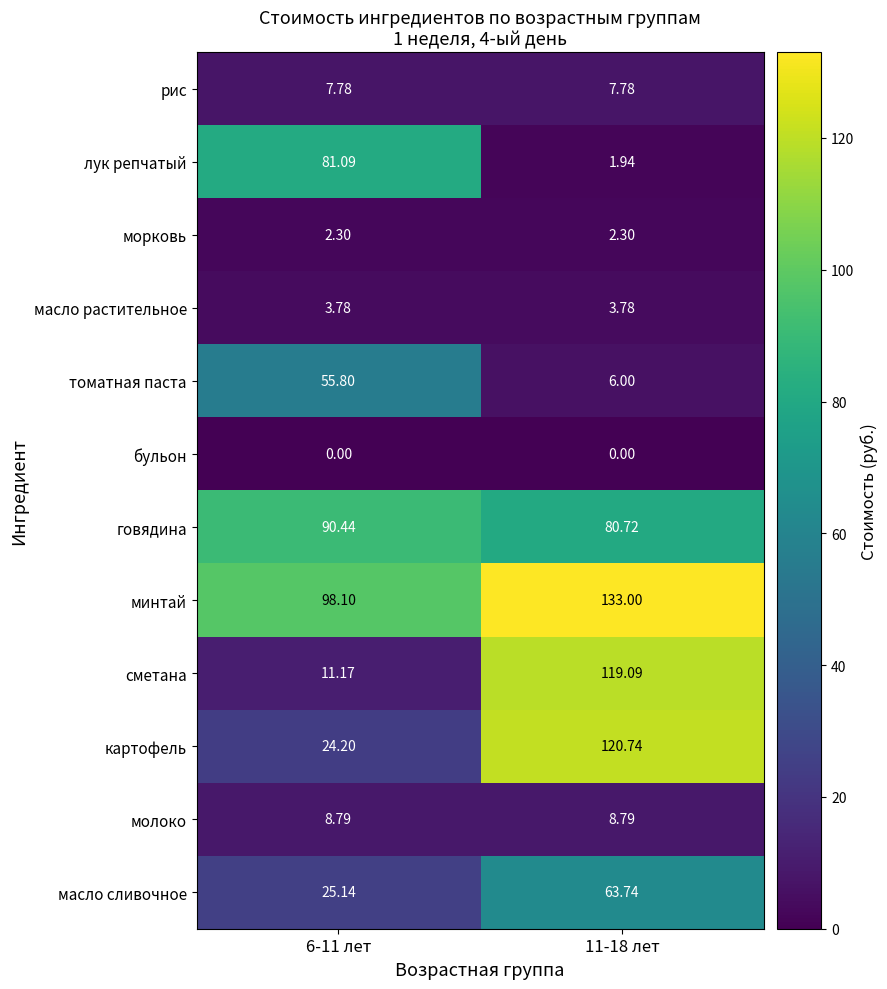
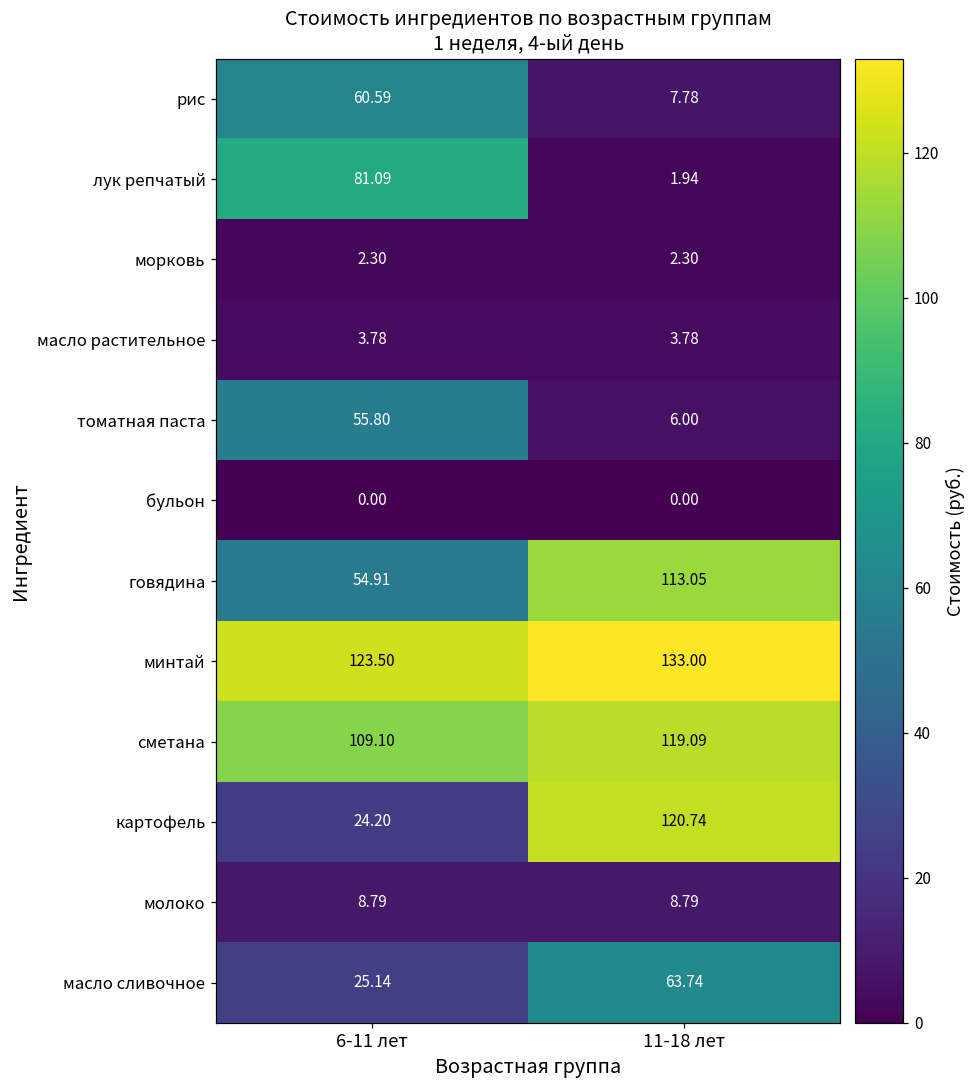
  {
    "рис": {
-     "6-11 лет": 7.78,
+     "6-11 лет": 60.59,
      "11-18 лет": 7.78
    },
    "лук репчатый": {
      "6-11 лет": 81.09,
      "11-18 лет": 1.94
    },
    "морковь": {
      "6-11 лет": 2.30,
      "11-18 лет": 2.30
    },
    "масло растительное": {
      "6-11 лет": 3.78,
      "11-18 лет": 3.78
    },
    "томатная паста": {
      "6-11 лет": 55.80,
      "11-18 лет": 6.00
    },
    "бульон": {
      "6-11 лет": 0.00,
      "11-18 лет": 0.00
    },
    "говядина": {
-     "6-11 лет": 90.44,
-     "11-18 лет": 80.72
+     "6-11 лет": 54.91,
+     "11-18 лет": 113.05
    },
    "минтай": {
-     "6-11 лет": 98.10,
+     "6-11 лет": 123.50,
      "11-18 лет": 133.00
    },
    "сметана": {
-     "6-11 лет": 11.17,
+     "6-11 лет": 109.10,
      "11-18 лет": 119.09
    },
    "картофель": {
      "6-11 лет": 24.20,
      "11-18 лет": 120.74
    },
    "молоко": {
      "6-11 лет": 8.79,
      "11-18 лет": 8.79
    },
    "масло сливочное": {
      "6-11 лет": 25.14,
      "11-18 лет": 63.74
    }
  }
